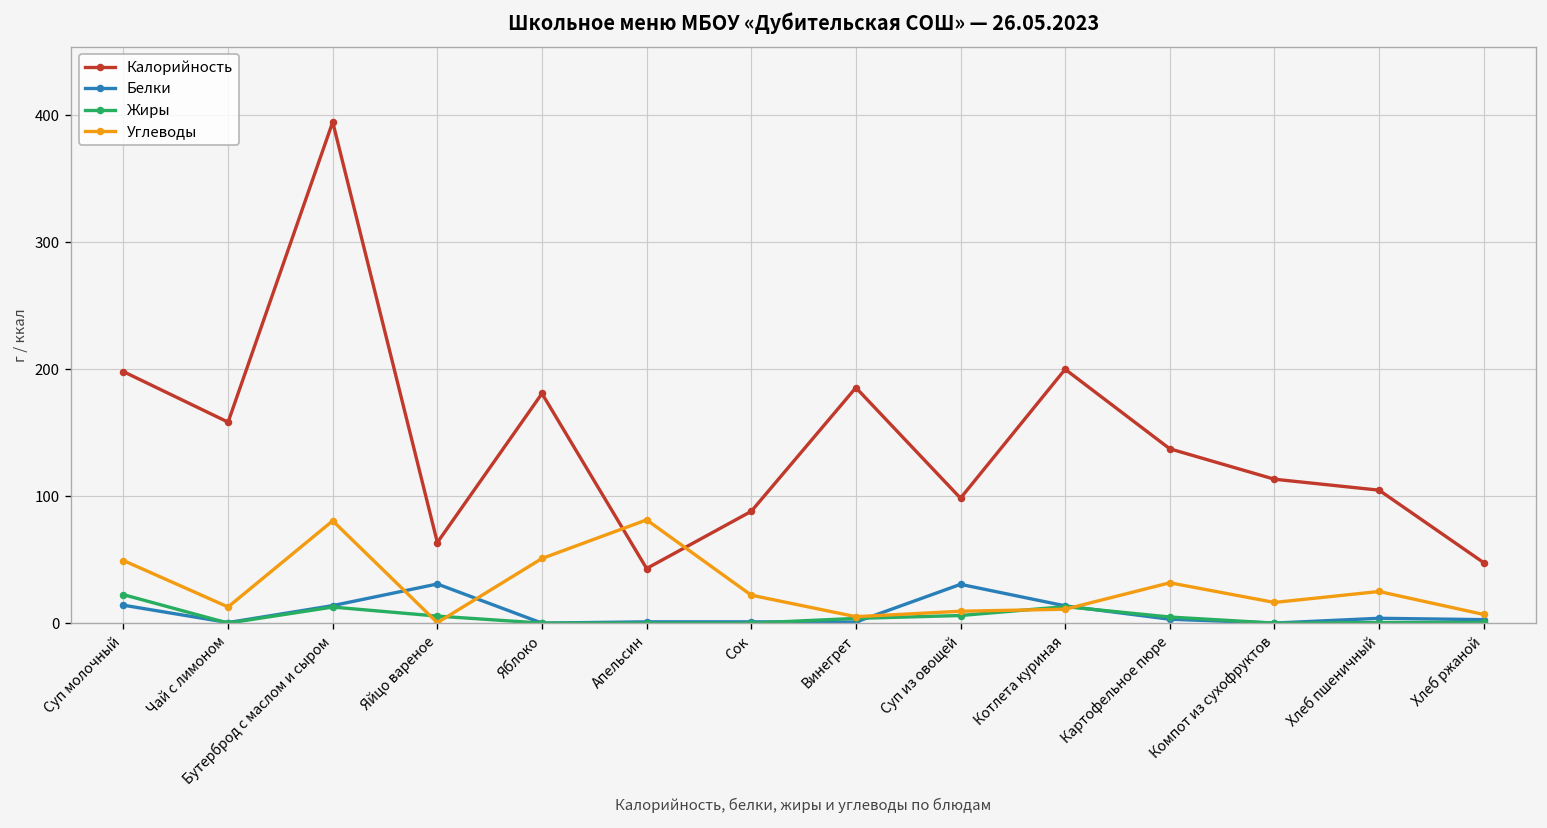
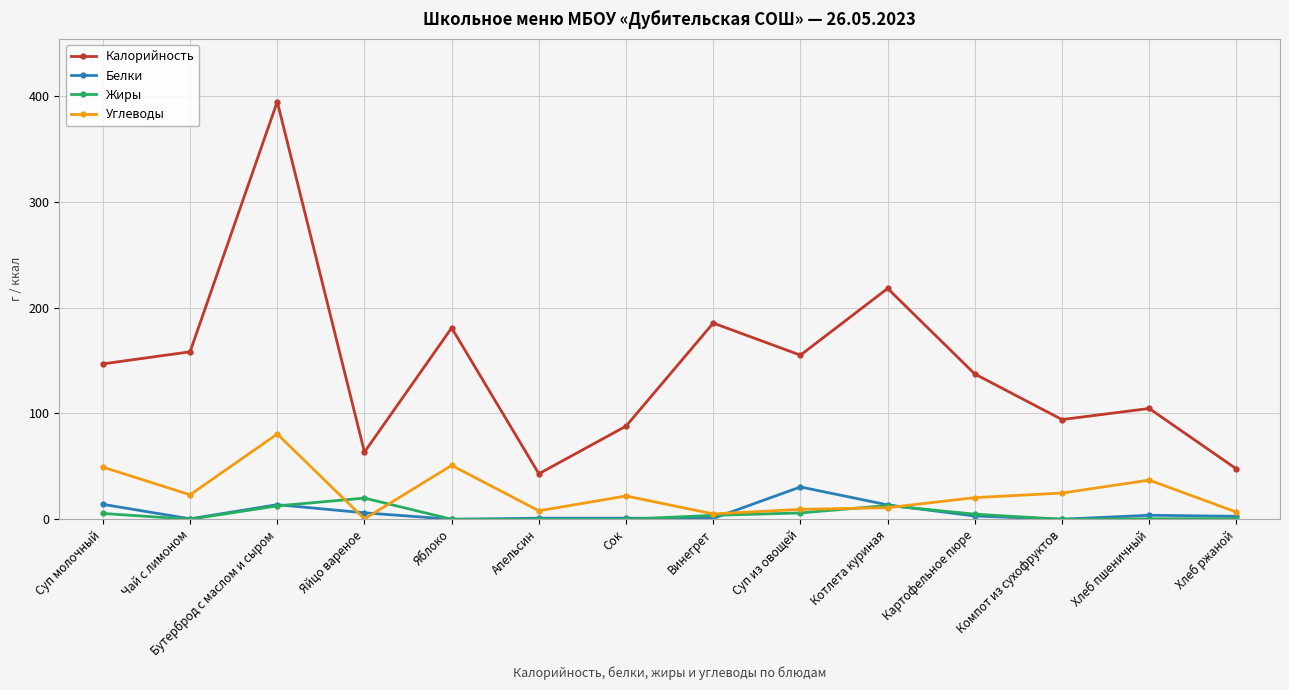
  {
    "Калорийность": {
-     "Суп молочный": 198,
+     "Суп молочный": 147,
      "Чай с лимоном": 158,
      "Бутерброд с маслом и сыром": 395,
      "Яйцо вареное": 63,
      "Яблоко": 181,
      "Апельсин": 43,
      "Сок": 88,
      "Винегрет": 185,
-     "Суп из овощей": 98,
-     "Котлета куриная": 200,
+     "Суп из овощей": 155,
+     "Котлета куриная": 218,
      "Картофельное пюре": 137,
-     "Компот из сухофруктов": 113,
+     "Компот из сухофруктов": 94,
      "Хлеб пшеничный": 105,
      "Хлеб ржаной": 48
    },
    "Белки": {
      "Суп молочный": 14,
-     "Яйцо вареное": 31,
+     "Яйцо вареное": 6,
      "Винегрет": 1,
      "Суп из овощей": 31,
      "Хлеб пшеничный": 4
    },
    "Жиры": {
-     "Суп молочный": 22,
-     "Яйцо вареное": 6,
+     "Суп молочный": 5,
+     "Яйцо вареное": 20,
      "Суп из овощей": 6,
      "Хлеб пшеничный": 0
    },
    "Углеводы": {
      "Суп молочный": 49,
-     "Чай с лимоном": 13,
+     "Чай с лимоном": 23,
      "Бутерброд с маслом и сыром": 81,
      "Яйцо вареное": 0,
      "Яблоко": 51,
-     "Апельсин": 81,
+     "Апельсин": 8,
      "Сок": 22,
      "Суп из овощей": 9,
-     "Картофельное пюре": 32,
-     "Компот из сухофруктов": 16,
-     "Хлеб пшеничный": 25,
+     "Картофельное пюре": 20,
+     "Компот из сухофруктов": 25,
+     "Хлеб пшеничный": 37,
      "Хлеб ржаной": 7
    }
  }
